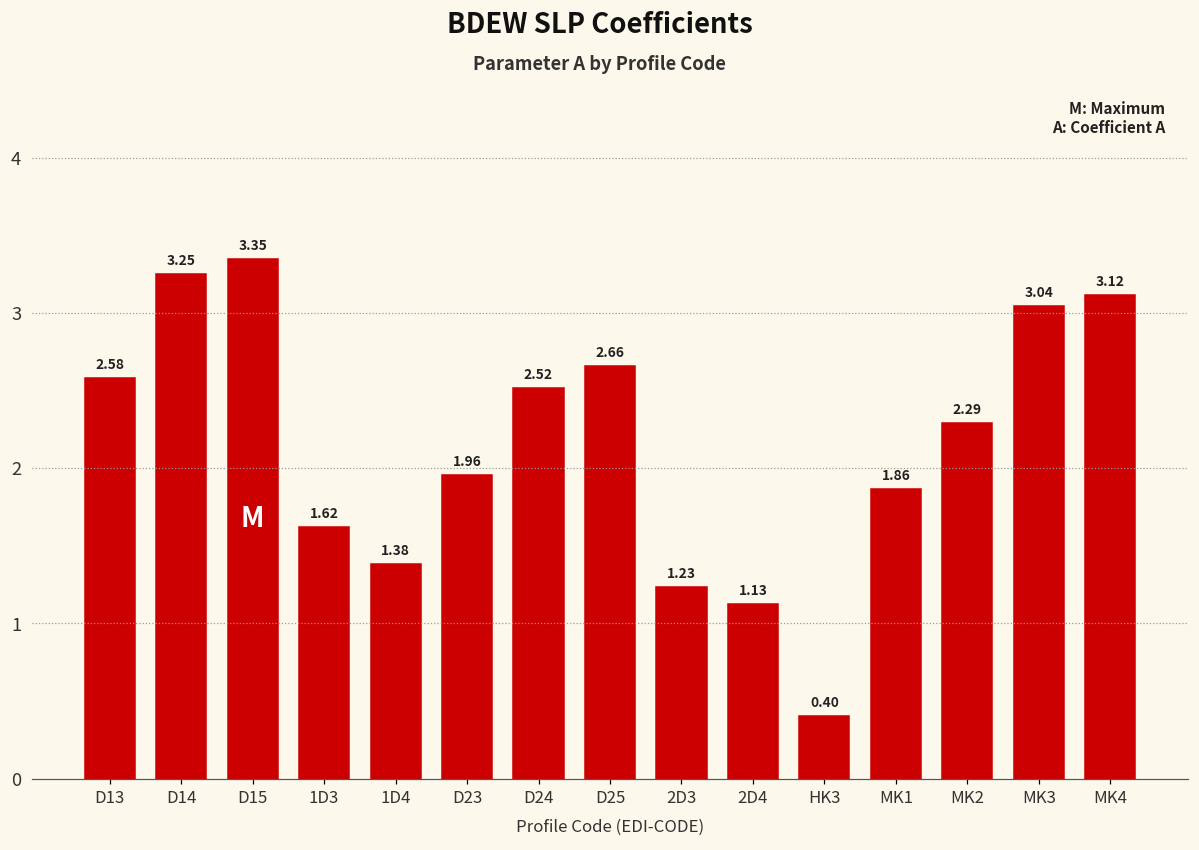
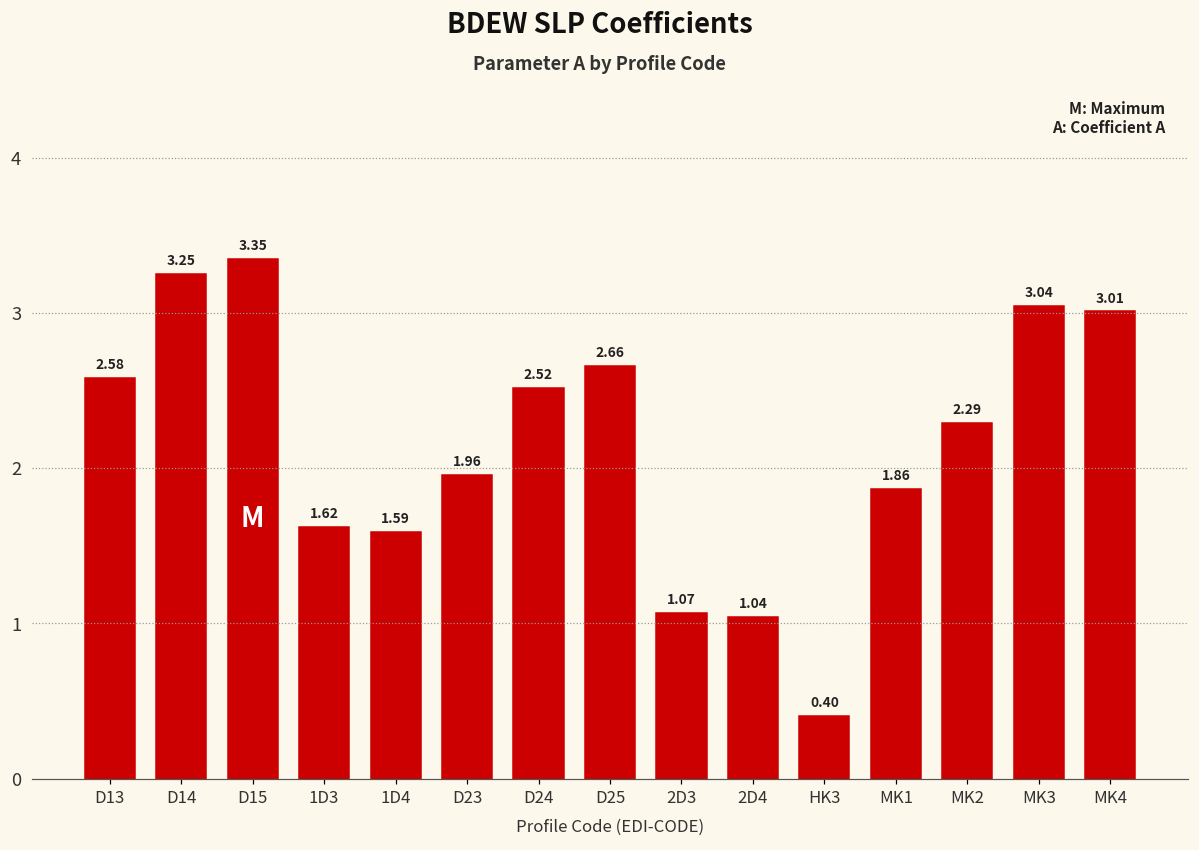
  {
    "D13": 2.58,
    "D14": 3.25,
    "D15": 3.35,
    "1D3": 1.62,
-   "1D4": 1.38,
+   "1D4": 1.59,
    "D23": 1.96,
    "D24": 2.52,
    "D25": 2.66,
-   "2D3": 1.23,
-   "2D4": 1.13,
+   "2D3": 1.07,
+   "2D4": 1.04,
    "HK3": 0.40,
    "MK1": 1.86,
    "MK2": 2.29,
    "MK3": 3.04,
-   "MK4": 3.12
+   "MK4": 3.01
  }
